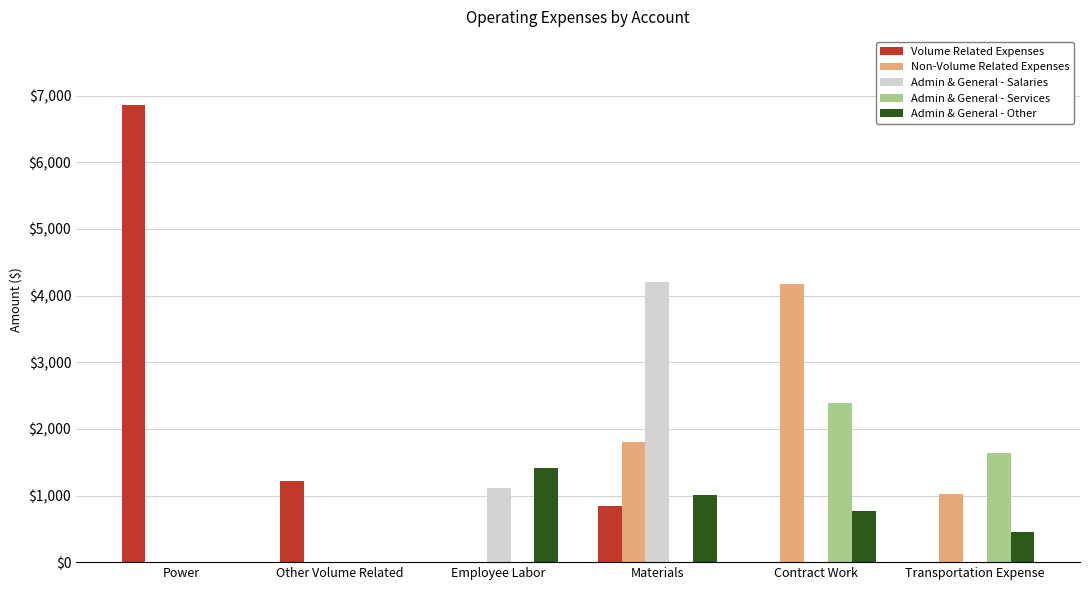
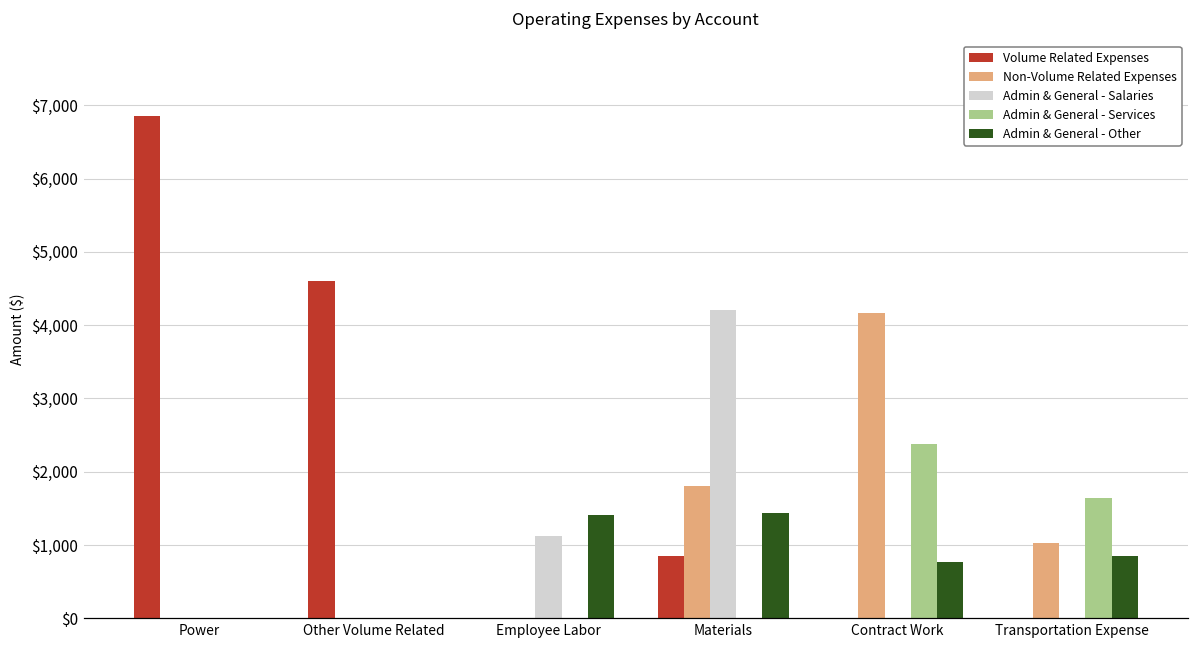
  {
    "Volume Related Expenses": {
      "Power": "$6,900",
-     "Other Volume Related": "$1,200",
+     "Other Volume Related": "$4,600",
      "Employee Labor": "$0",
      "Materials": "$800",
      "Contract Work": "$0",
      "Transportation Expense": "$0"
    },
    "Non-Volume Related Expenses": {
      "Power": "$0",
      "Other Volume Related": "$0",
      "Employee Labor": "$0",
      "Materials": "$1,800",
      "Contract Work": "$4,200",
      "Transportation Expense": "$1,000"
    },
    "Admin & General - Salaries": {
      "Power": "$0",
      "Other Volume Related": "$0",
      "Employee Labor": "$1,100",
      "Materials": "$4,200",
      "Contract Work": "$0",
      "Transportation Expense": "$0"
    },
    "Admin & General - Services": {
      "Power": "$0",
      "Other Volume Related": "$0",
      "Employee Labor": "$0",
      "Materials": "$0",
      "Contract Work": "$2,400",
      "Transportation Expense": "$1,600"
    },
    "Admin & General - Other": {
      "Power": "$0",
      "Other Volume Related": "$0",
      "Employee Labor": "$1,400",
-     "Materials": "$1,000",
+     "Materials": "$1,400",
      "Contract Work": "$800",
-     "Transportation Expense": "$400"
+     "Transportation Expense": "$900"
    }
  }
